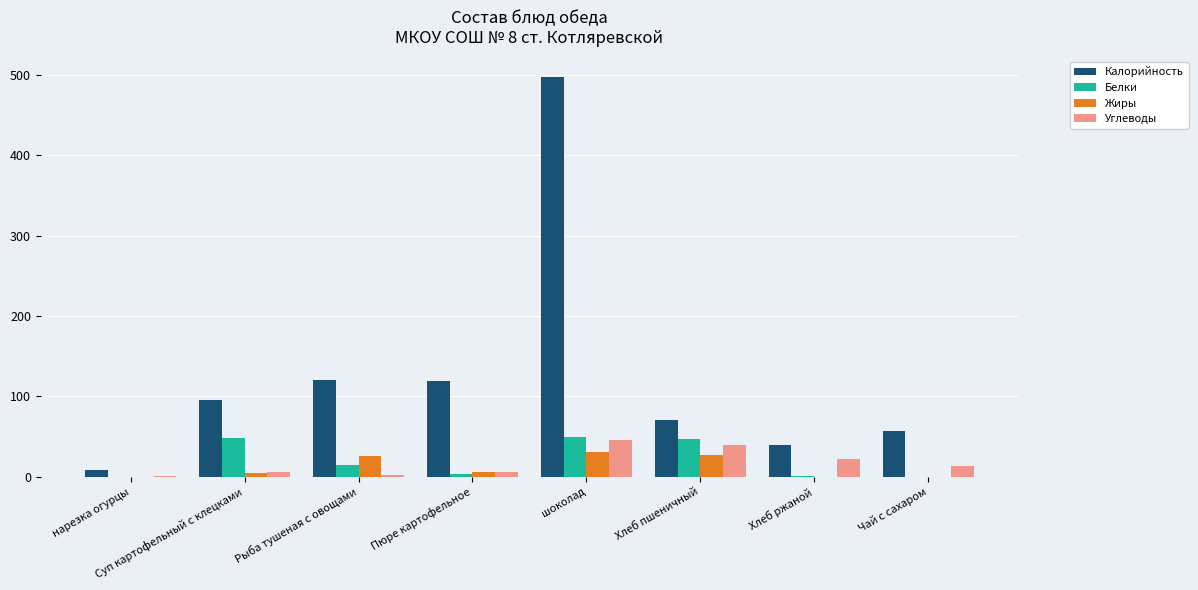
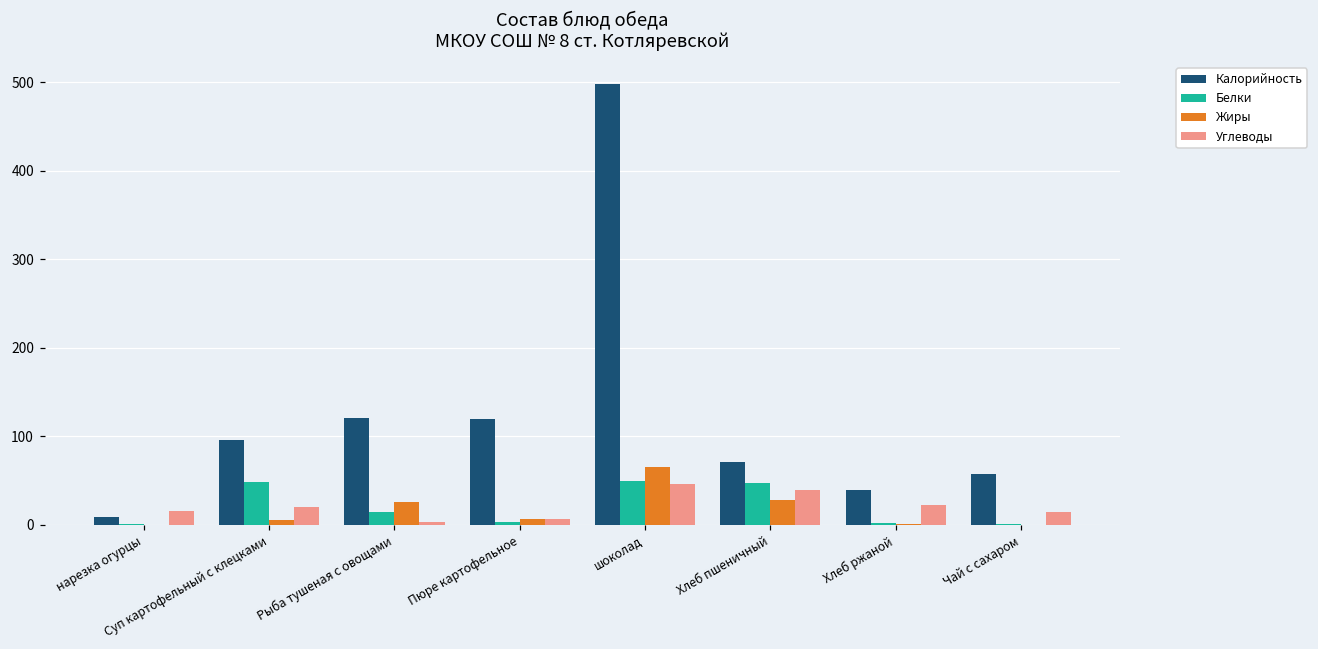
  {
    "Калорийность": {
      "нарезка огурцы": 10,
      "Суп картофельный с клецками": 100,
      "Рыба тушеная с овощами": 120,
      "Пюре картофельное": 120,
      "шоколад": 500,
      "Хлеб пшеничный": 70,
      "Хлеб ржаной": 40,
      "Чай с сахаром": 60
    },
    "Белки": {
      "Суп картофельный с клецками": 50,
      "Рыба тушеная с овощами": 10,
      "Пюре картофельное": 0,
      "шоколад": 50,
      "Хлеб пшеничный": 50
    },
    "Жиры": {
      "нарезка огурцы": 0,
      "Суп картофельный с клецками": 0,
      "Рыба тушеная с овощами": 30,
      "Пюре картофельное": 10,
-     "шоколад": 30,
+     "шоколад": 70,
      "Хлеб пшеничный": 30,
      "Чай с сахаром": 0
    },
    "Углеводы": {
-     "нарезка огурцы": 0,
-     "Суп картофельный с клецками": 10,
+     "нарезка огурцы": 10,
+     "Суп картофельный с клецками": 20,
      "Пюре картофельное": 10,
      "шоколад": 50,
      "Хлеб пшеничный": 40,
      "Хлеб ржаной": 20,
      "Чай с сахаром": 10
    }
  }
